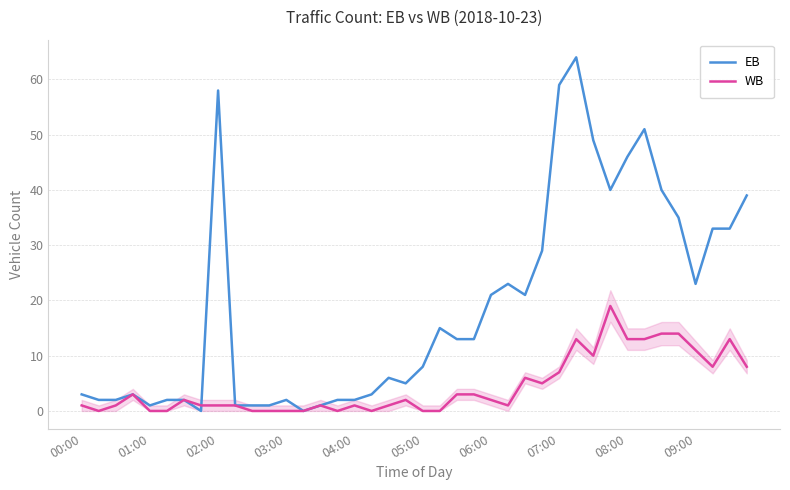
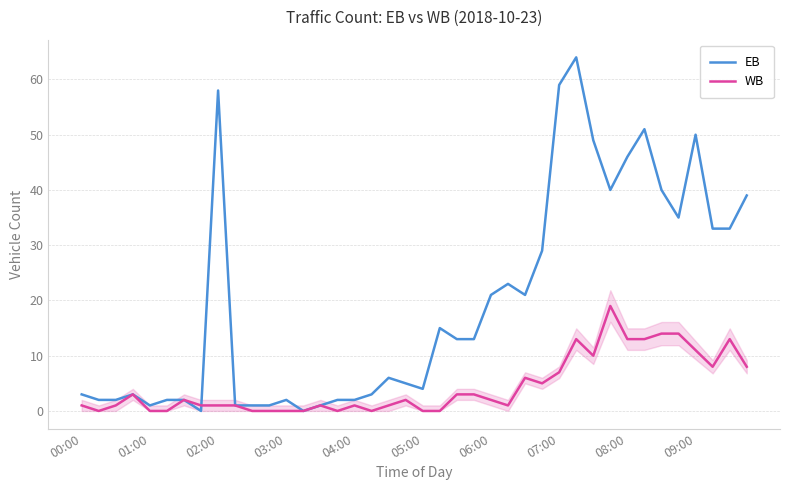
  {
    "EB": {
      "00:00": 3,
      "02:00": 58,
      "03:00": 2,
-     "05:00": 8,
+     "05:00": 4,
      "06:00": 21,
      "07:00": 59,
      "08:00": 46,
-     "09:00": 23
+     "09:00": 50
    }
  }
